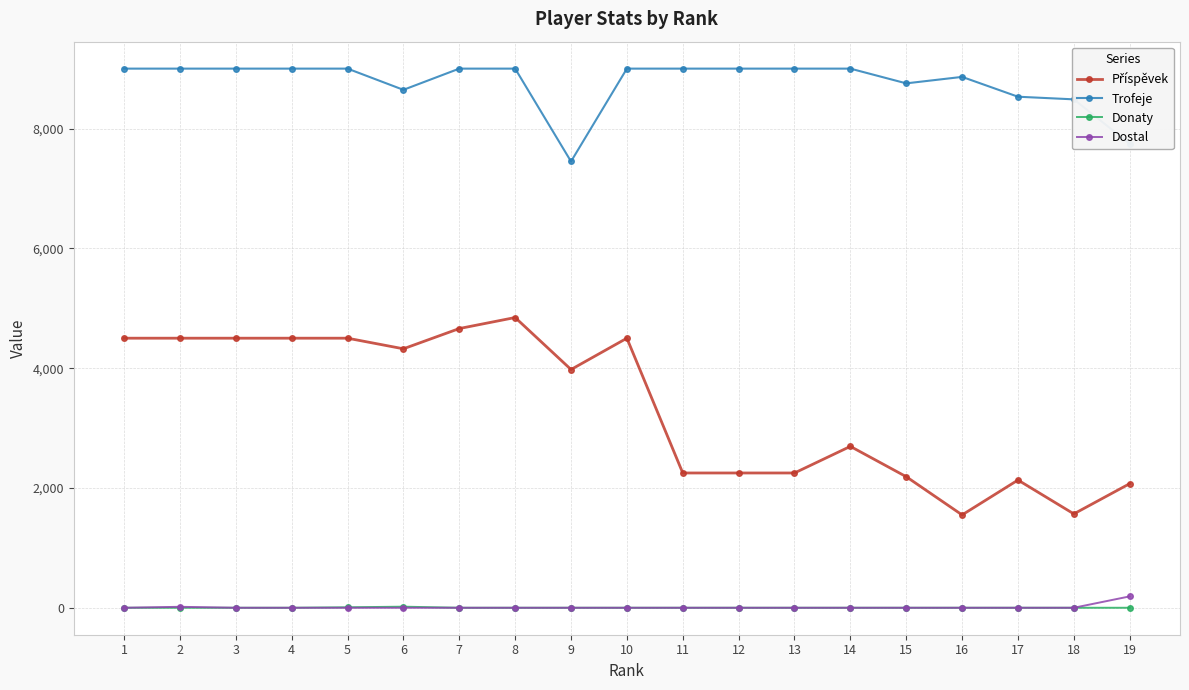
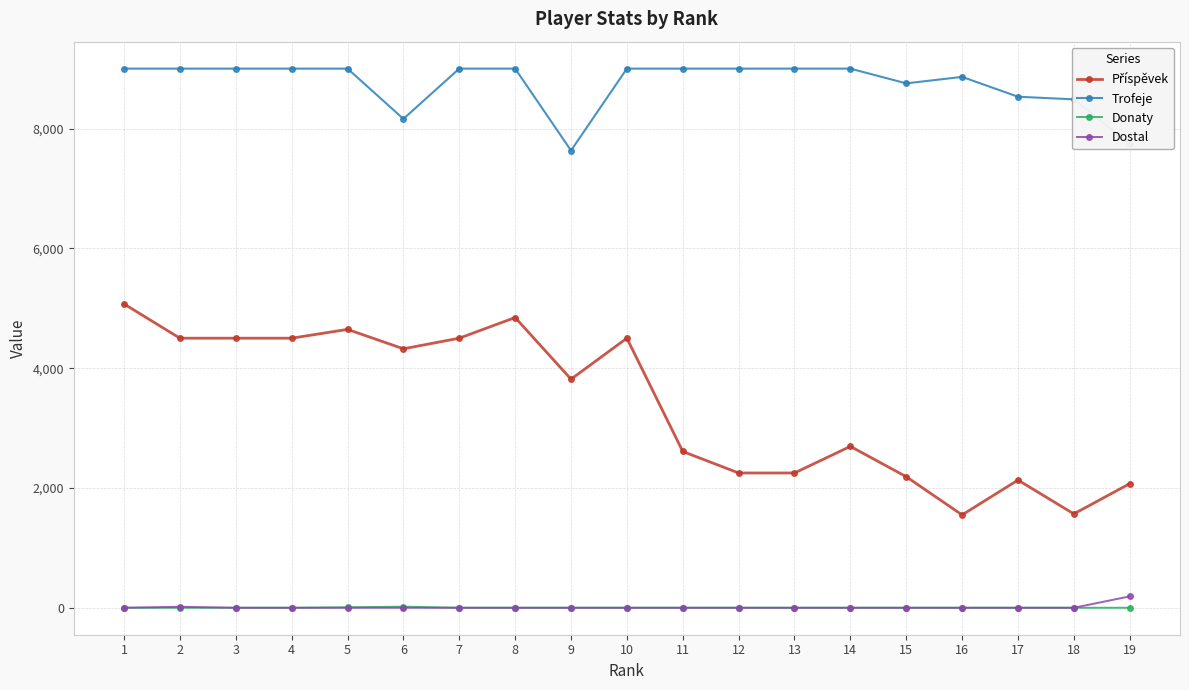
  {
    "Příspěvek": {
-     "1": "4,500",
+     "1": "5,100",
      "2": "4,500",
      "3": "4,500",
      "4": "4,500",
-     "5": "4,500",
+     "5": "4,600",
      "6": "4,300",
-     "7": "4,700",
+     "7": "4,500",
      "8": "4,800",
-     "9": "4,000",
+     "9": "3,800",
      "10": "4,500",
-     "11": "2,300",
+     "11": "2,600",
      "12": "2,300",
      "13": "2,300",
      "14": "2,700",
      "15": "2,200",
      "16": "1,600",
      "17": "2,100",
      "18": "1,600",
      "19": "2,100"
    },
    "Trofeje": {
      "1": "9,000",
      "2": "9,000",
      "3": "9,000",
      "4": "9,000",
      "5": "9,000",
-     "6": "8,600",
+     "6": "8,200",
      "7": "9,000",
      "8": "9,000",
-     "9": "7,500",
+     "9": "7,600",
      "10": "9,000",
      "11": "9,000",
      "12": "9,000",
      "13": "9,000",
      "14": "9,000",
      "15": "8,800",
      "16": "8,900",
      "17": "8,500"
    },
    "Donaty": {
      "19": "0"
    },
    "Dostal": {
      "19": "200"
    }
  }
